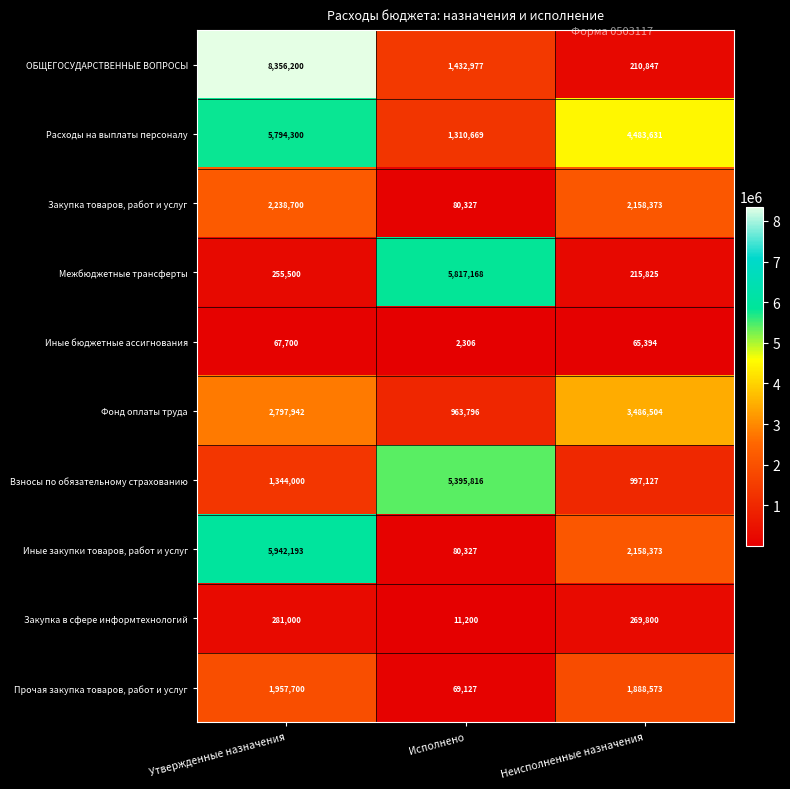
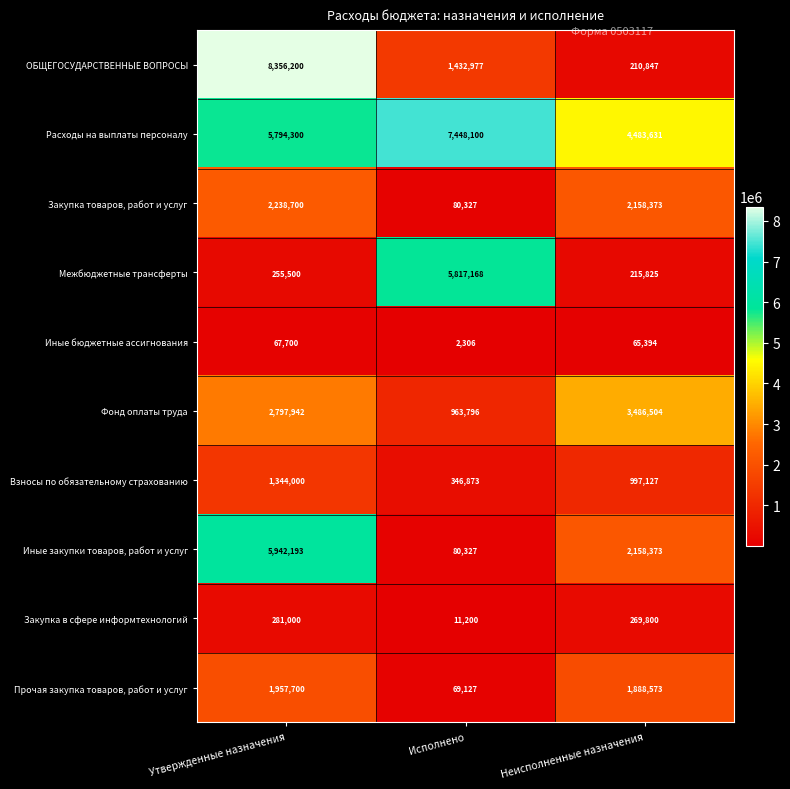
  {
    "ОБЩЕГОСУДАРСТВЕННЫЕ ВОПРОСЫ": {
      "Утвержденные назначения": "8,356,200",
      "Исполнено": "1,432,977",
      "Неисполненные назначения": "210,847"
    },
    "Расходы на выплаты персоналу": {
      "Утвержденные назначения": "5,794,300",
-     "Исполнено": "1,310,669",
+     "Исполнено": "7,448,100",
      "Неисполненные назначения": "4,483,631"
    },
    "Закупка товаров, работ и услуг": {
      "Утвержденные назначения": "2,238,700",
      "Исполнено": "80,327",
      "Неисполненные назначения": "2,158,373"
    },
    "Межбюджетные трансферты": {
      "Утвержденные назначения": "255,500",
      "Исполнено": "5,817,168",
      "Неисполненные назначения": "215,825"
    },
    "Иные бюджетные ассигнования": {
      "Утвержденные назначения": "67,700",
      "Исполнено": "2,306",
      "Неисполненные назначения": "65,394"
    },
    "Фонд оплаты труда": {
      "Утвержденные назначения": "2,797,942",
      "Исполнено": "963,796",
      "Неисполненные назначения": "3,486,504"
    },
    "Взносы по обязательному страхованию": {
      "Утвержденные назначения": "1,344,000",
-     "Исполнено": "5,395,816",
+     "Исполнено": "346,873",
      "Неисполненные назначения": "997,127"
    },
    "Иные закупки товаров, работ и услуг": {
      "Утвержденные назначения": "5,942,193",
      "Исполнено": "80,327",
      "Неисполненные назначения": "2,158,373"
    },
    "Закупка в сфере информтехнологий": {
      "Утвержденные назначения": "281,000",
      "Исполнено": "11,200",
      "Неисполненные назначения": "269,800"
    },
    "Прочая закупка товаров, работ и услуг": {
      "Утвержденные назначения": "1,957,700",
      "Исполнено": "69,127",
      "Неисполненные назначения": "1,888,573"
    }
  }
